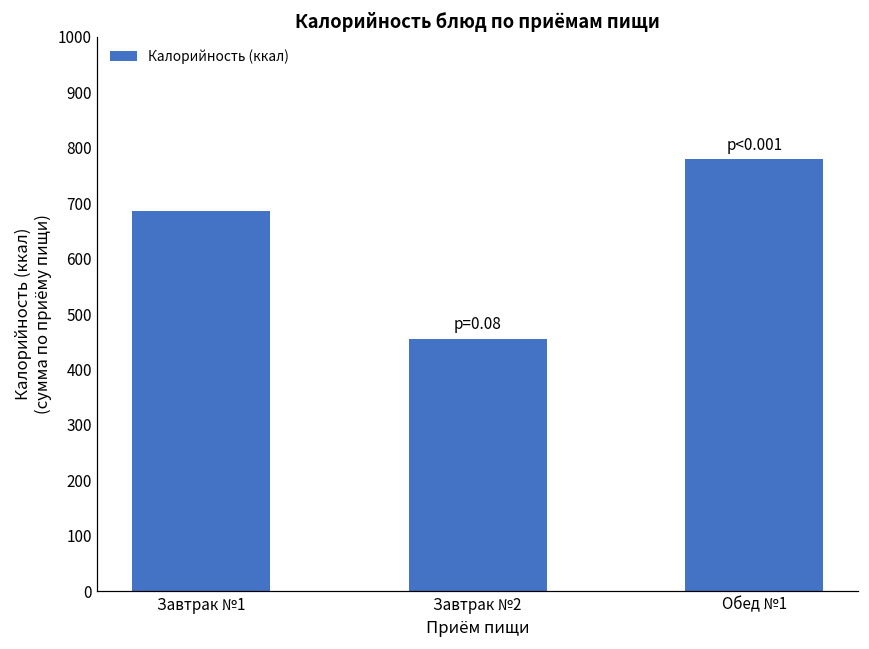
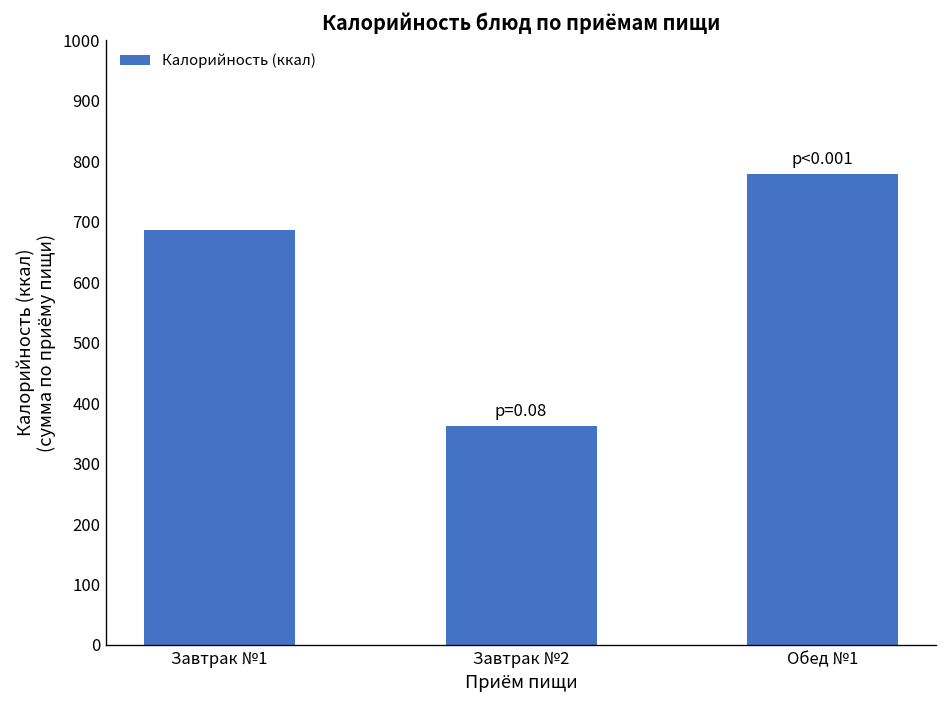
  {
    "Завтрак №1": 690,
-   "Завтрак №2": 460
+   "Завтрак №2": 360
  }
